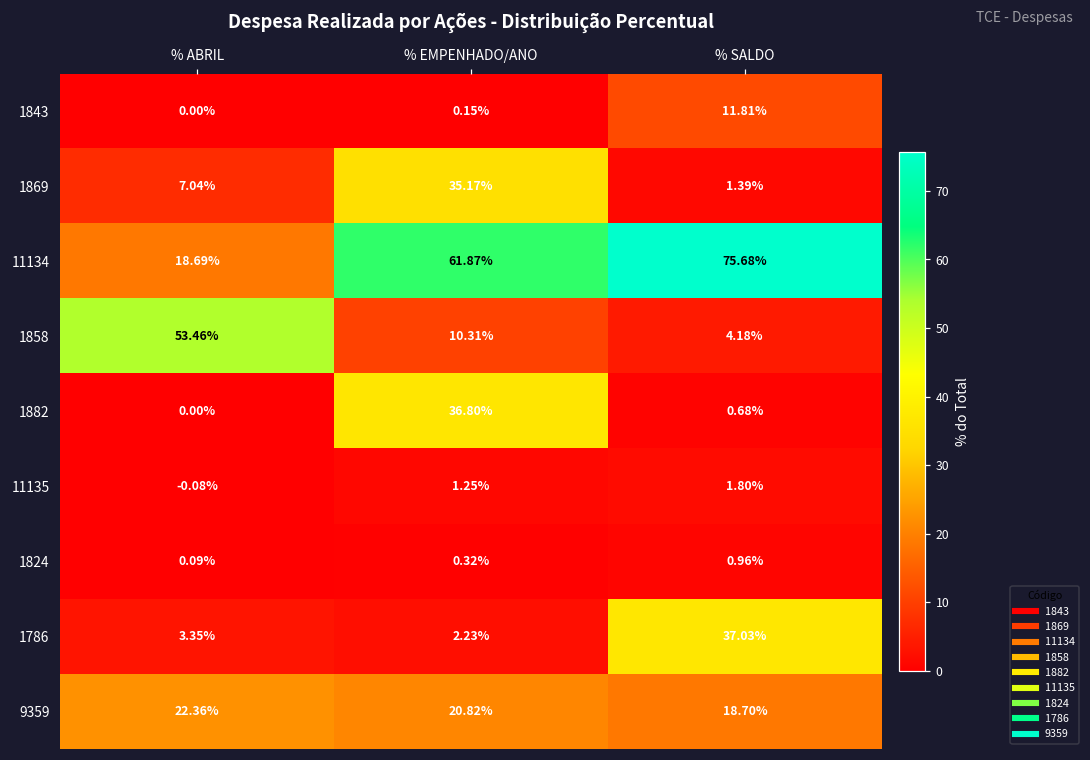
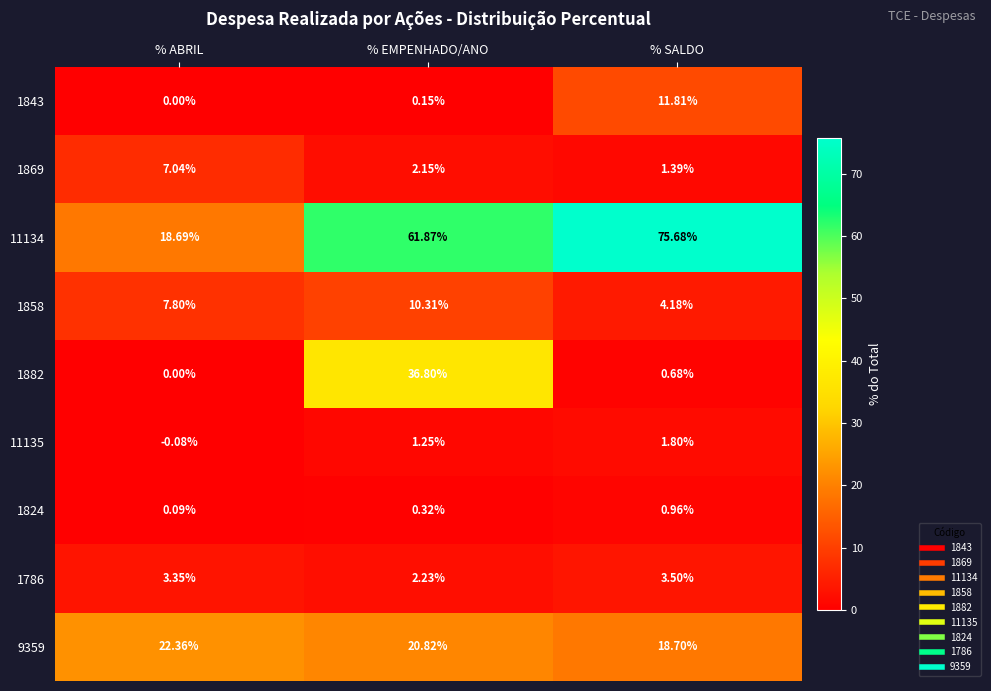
  {
    "1843": {
      "% ABRIL": "0.00%",
      "% EMPENHADO/ANO": "0.15%",
      "% SALDO": "11.81%"
    },
    "1869": {
      "% ABRIL": "7.04%",
-     "% EMPENHADO/ANO": "35.17%",
+     "% EMPENHADO/ANO": "2.15%",
      "% SALDO": "1.39%"
    },
    "11134": {
      "% ABRIL": "18.69%",
      "% EMPENHADO/ANO": "61.87%",
      "% SALDO": "75.68%"
    },
    "1858": {
-     "% ABRIL": "53.46%",
+     "% ABRIL": "7.80%",
      "% EMPENHADO/ANO": "10.31%",
      "% SALDO": "4.18%"
    },
    "1882": {
      "% ABRIL": "0.00%",
      "% EMPENHADO/ANO": "36.80%",
      "% SALDO": "0.68%"
    },
    "11135": {
      "% ABRIL": "-0.08%",
      "% EMPENHADO/ANO": "1.25%",
      "% SALDO": "1.80%"
    },
    "1824": {
      "% ABRIL": "0.09%",
      "% EMPENHADO/ANO": "0.32%",
      "% SALDO": "0.96%"
    },
    "1786": {
      "% ABRIL": "3.35%",
      "% EMPENHADO/ANO": "2.23%",
-     "% SALDO": "37.03%"
+     "% SALDO": "3.50%"
    },
    "9359": {
      "% ABRIL": "22.36%",
      "% EMPENHADO/ANO": "20.82%",
      "% SALDO": "18.70%"
    }
  }
